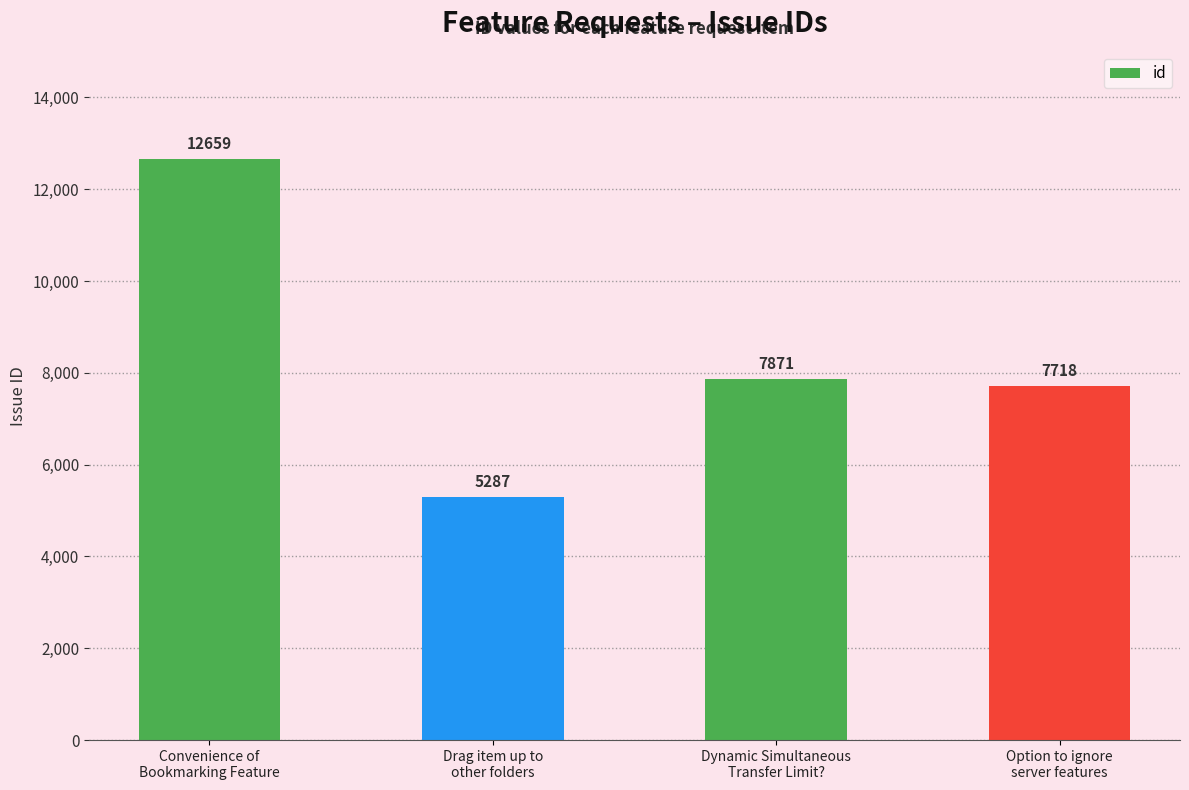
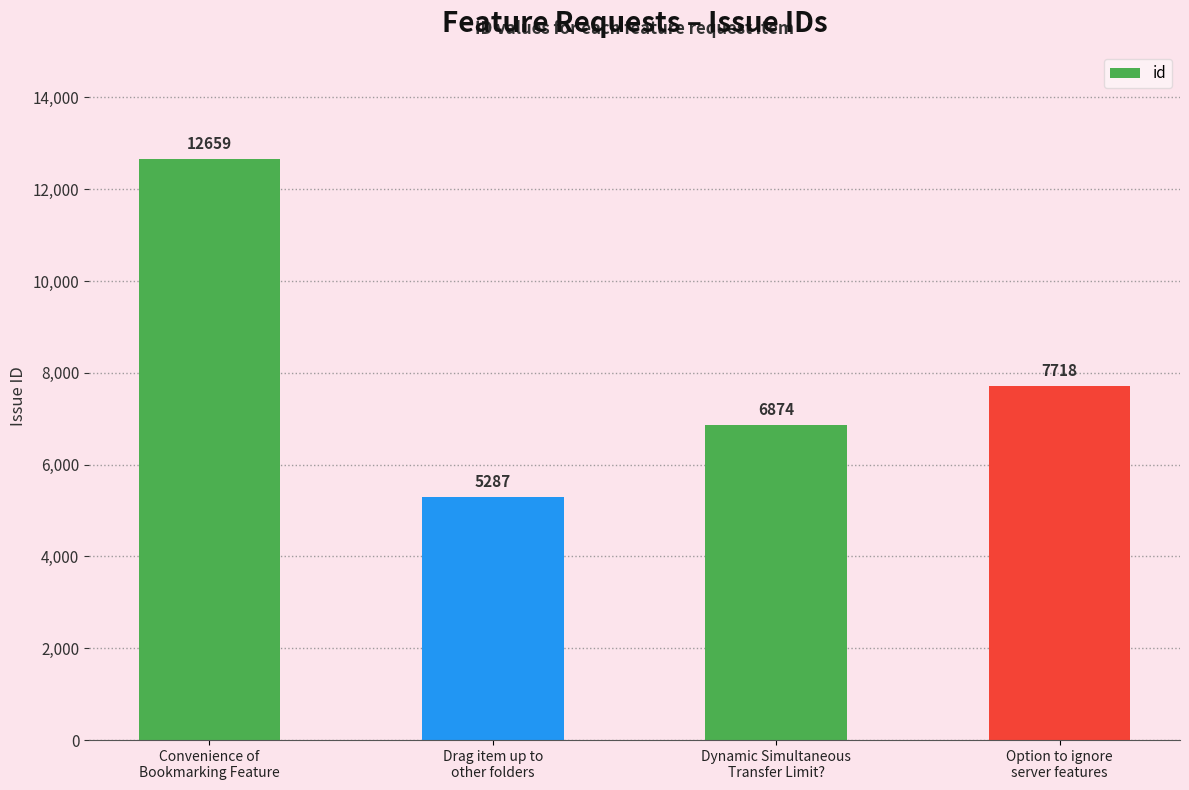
  {
    "Convenience of Bookmarking Feature": 12659,
    "Drag item up to other folders": 5287,
-   "Dynamic Simultaneous Transfer Limit?": 7871,
+   "Dynamic Simultaneous Transfer Limit?": 6874,
    "Option to ignore server features": 7718
  }
